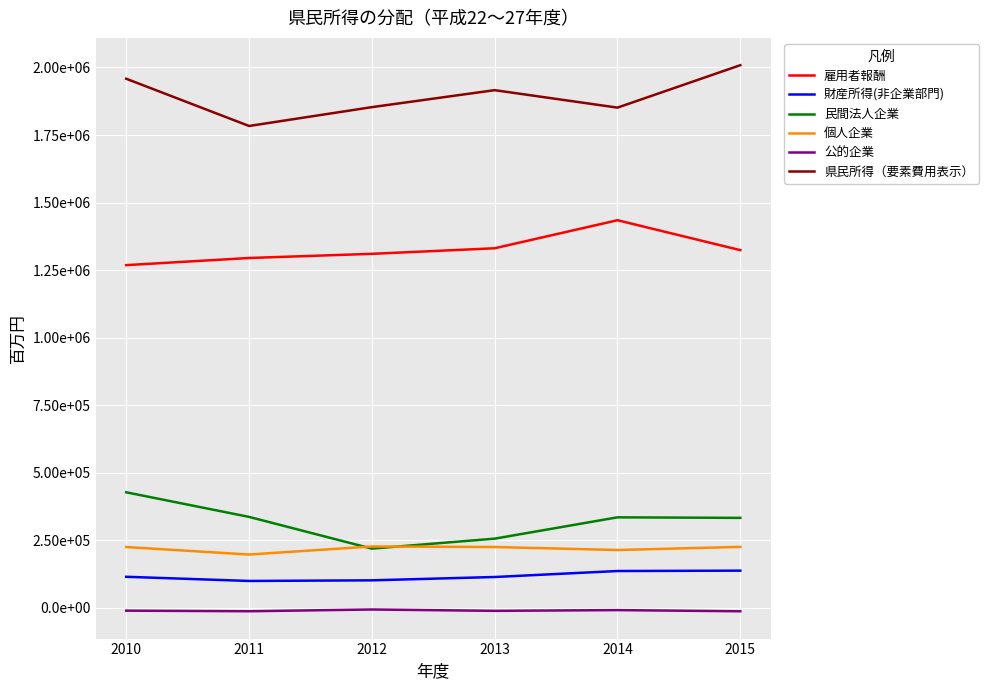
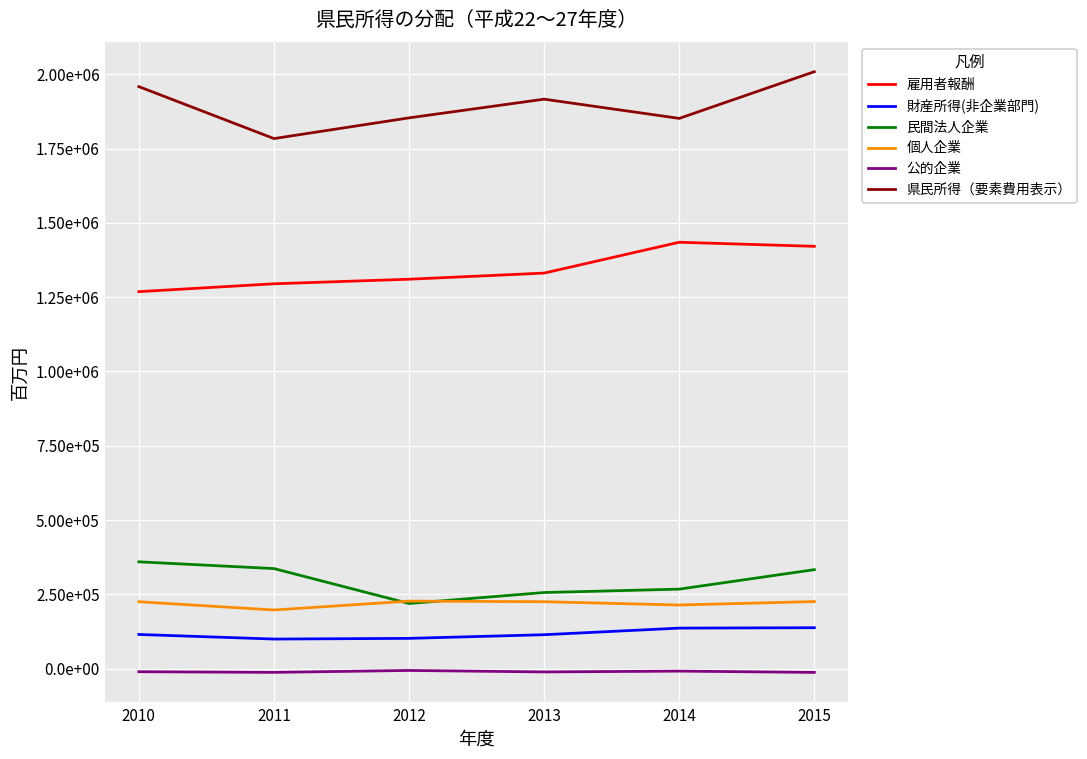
  {
    "雇用者報酬": {
      "2010": 1270000,
      "2011": 1290000,
      "2012": 1310000,
      "2013": 1330000,
      "2014": 1430000,
-     "2015": 1320000
+     "2015": 1420000
    },
    "財産所得(非企業部門)": {
      "2010": 120000,
      "2011": 100000,
      "2012": 100000,
      "2013": 110000,
      "2014": 140000,
      "2015": 140000
    },
    "民間法人企業": {
-     "2010": 430000,
+     "2010": 360000,
      "2011": 340000,
      "2013": 260000,
-     "2014": 340000,
+     "2014": 270000,
      "2015": 330000
    },
    "個人企業": {
      "2010": 230000,
      "2011": 200000,
      "2013": 230000,
      "2014": 210000,
      "2015": 230000
    },
    "公的企業": {
      "2010": -10000,
      "2011": -10000,
      "2012": -10000,
      "2013": -10000,
      "2014": -10000,
      "2015": -10000
    },
    "県民所得（要素費用表示）": {
      "2010": 1960000,
      "2011": 1780000,
      "2012": 1850000,
      "2013": 1920000,
      "2014": 1850000,
      "2015": 2010000
    }
  }
